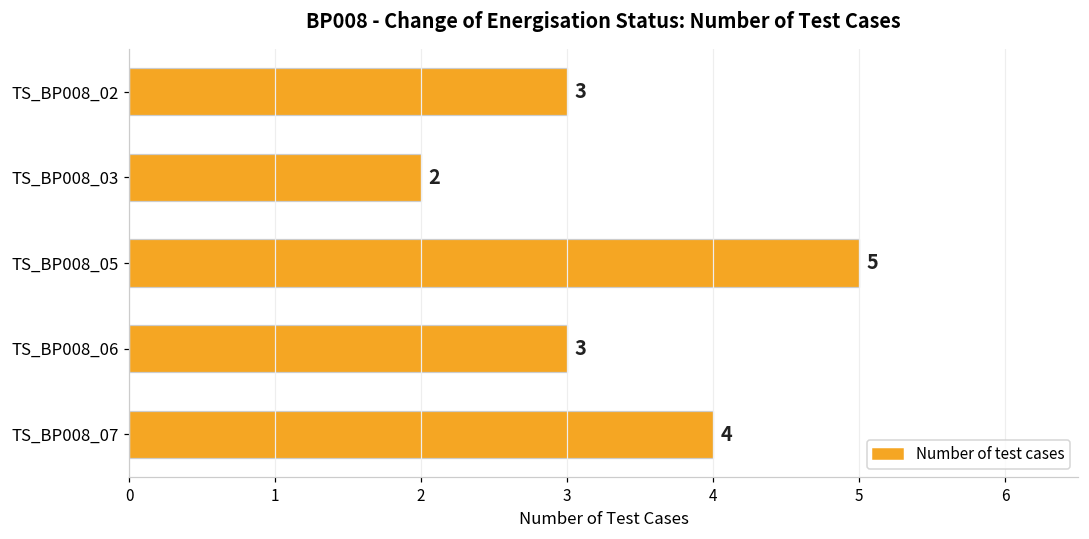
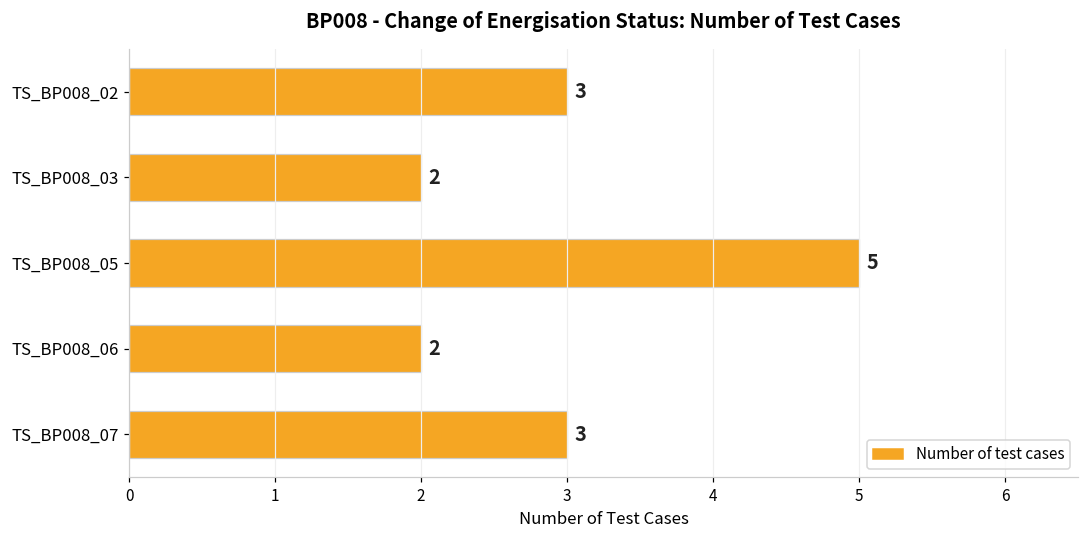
  {
    "TS_BP008_02": 3,
    "TS_BP008_03": 2,
    "TS_BP008_05": 5,
-   "TS_BP008_06": 3,
-   "TS_BP008_07": 4
+   "TS_BP008_06": 2,
+   "TS_BP008_07": 3
  }
